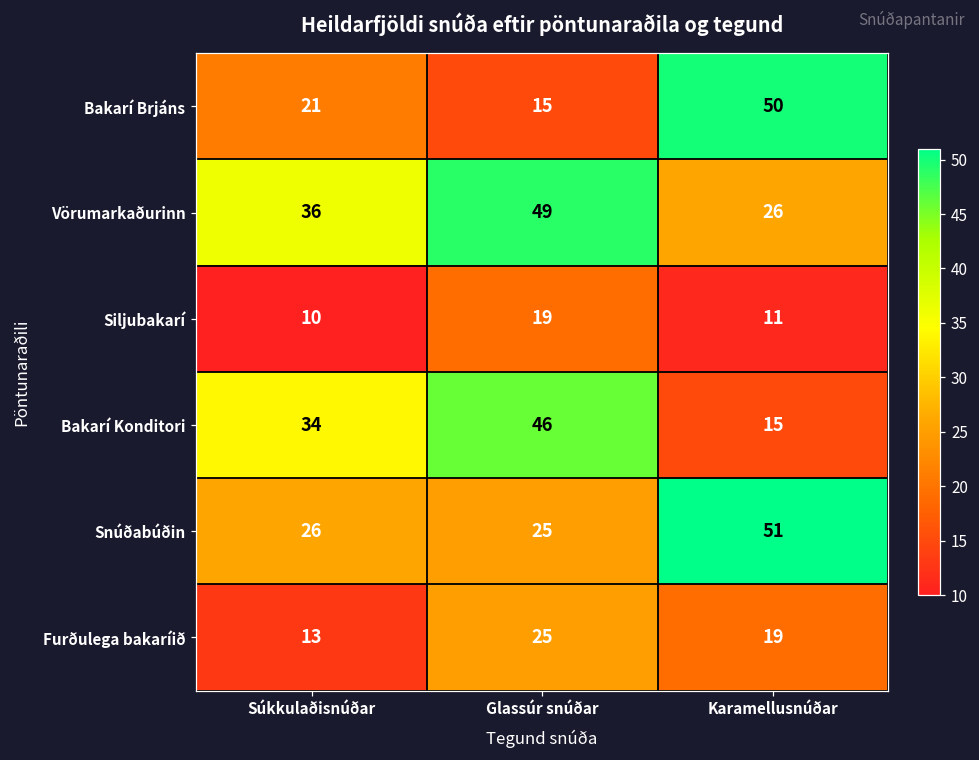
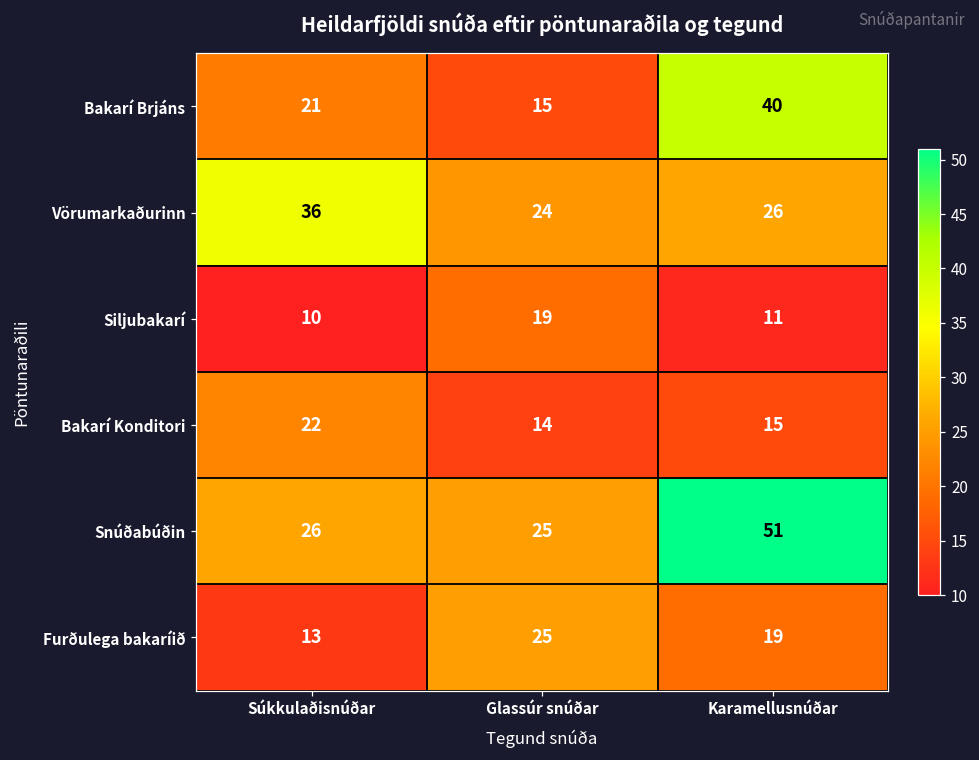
  {
    "Bakarí Brjáns": {
      "Súkkulaðisnúðar": 21,
      "Glassúr snúðar": 15,
-     "Karamellusnúðar": 50
+     "Karamellusnúðar": 40
    },
    "Vörumarkaðurinn": {
      "Súkkulaðisnúðar": 36,
-     "Glassúr snúðar": 49,
+     "Glassúr snúðar": 24,
      "Karamellusnúðar": 26
    },
    "Siljubakarí": {
      "Súkkulaðisnúðar": 10,
      "Glassúr snúðar": 19,
      "Karamellusnúðar": 11
    },
    "Bakarí Konditori": {
-     "Súkkulaðisnúðar": 34,
-     "Glassúr snúðar": 46,
+     "Súkkulaðisnúðar": 22,
+     "Glassúr snúðar": 14,
      "Karamellusnúðar": 15
    },
    "Snúðabúðin": {
      "Súkkulaðisnúðar": 26,
      "Glassúr snúðar": 25,
      "Karamellusnúðar": 51
    },
    "Furðulega bakaríið": {
      "Súkkulaðisnúðar": 13,
      "Glassúr snúðar": 25,
      "Karamellusnúðar": 19
    }
  }
